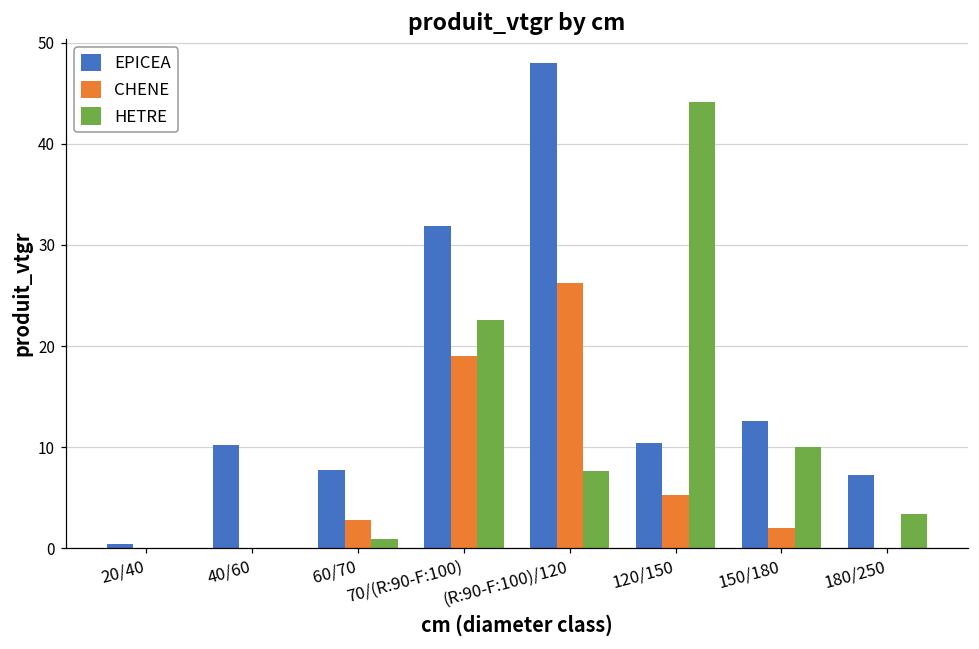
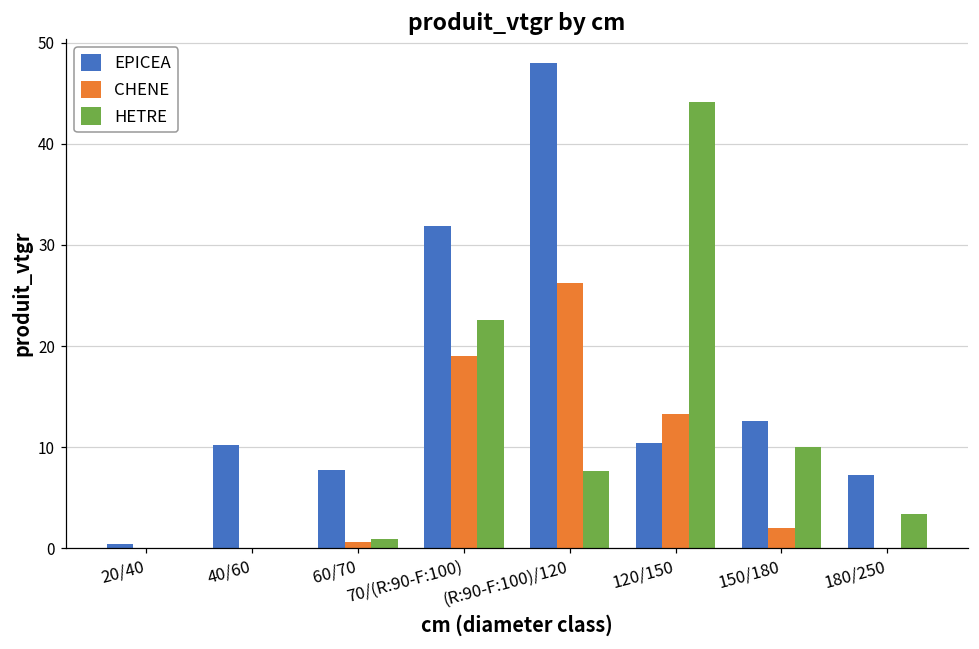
  {
    "EPICEA": {
      "20/40": 0,
      "40/60": 10,
      "60/70": 8,
      "70/(R:90-F:100)": 32,
      "(R:90-F:100)/120": 48,
      "120/150": 10,
      "150/180": 13,
      "180/250": 7
    },
    "CHENE": {
      "20/40": 0,
      "40/60": 0,
-     "60/70": 3,
+     "60/70": 1,
      "70/(R:90-F:100)": 19,
      "(R:90-F:100)/120": 26,
-     "120/150": 5,
+     "120/150": 13,
      "150/180": 2,
      "180/250": 0
    },
    "HETRE": {
      "20/40": 0,
      "40/60": 0,
      "60/70": 1,
      "70/(R:90-F:100)": 23,
      "(R:90-F:100)/120": 8,
      "120/150": 44,
      "150/180": 10,
      "180/250": 3
    }
  }
